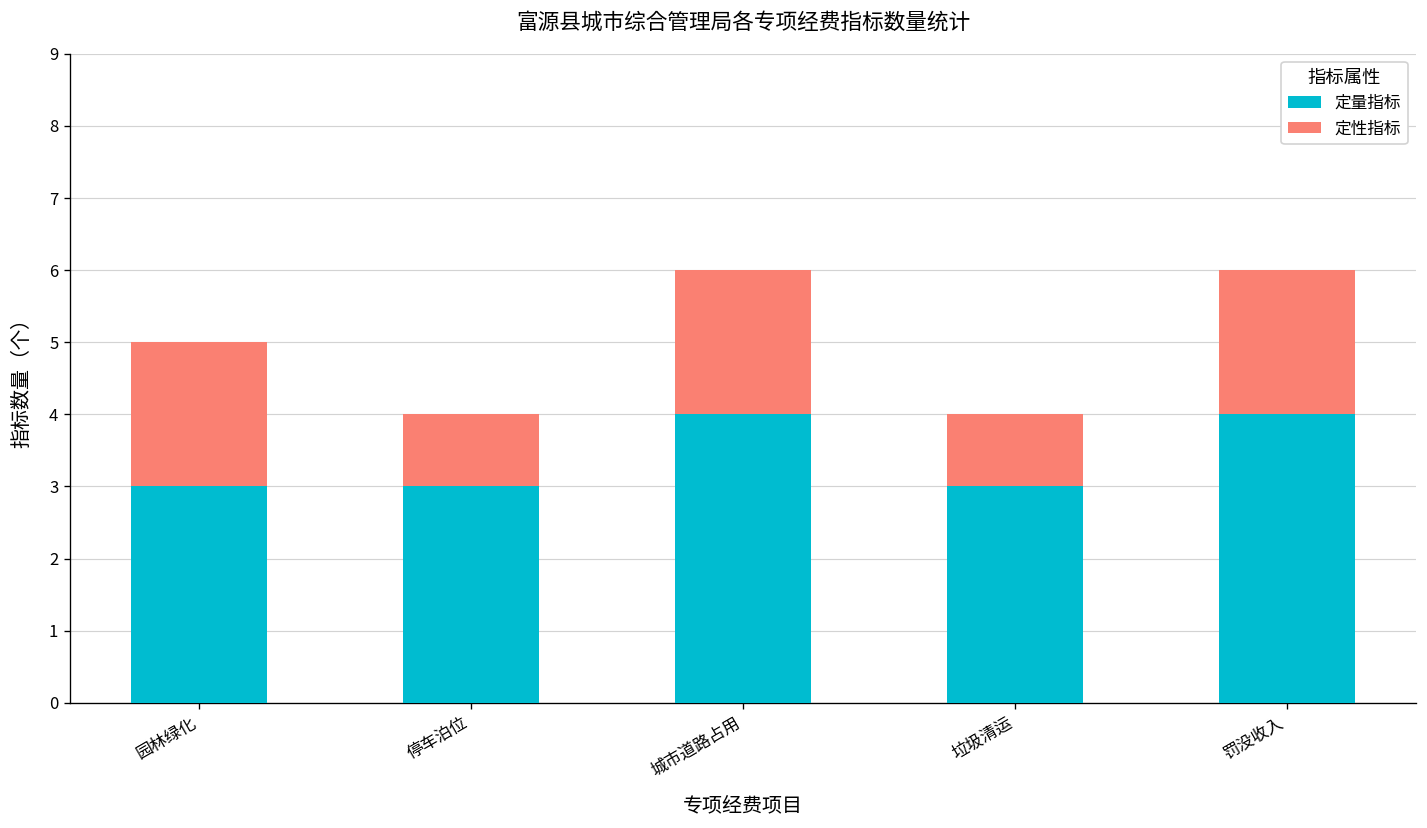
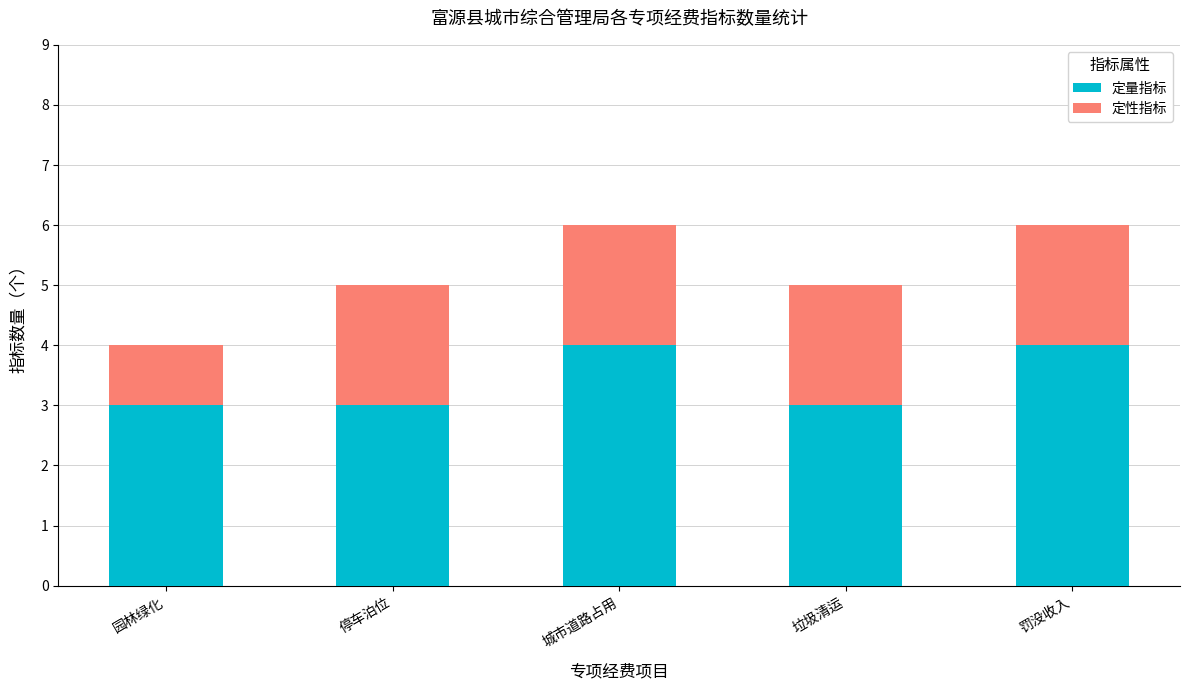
  {
    "定量指标": {
      "园林绿化": 3,
      "停车泊位": 3,
      "城市道路占用": 4,
      "垃圾清运": 3,
      "罚没收入": 4
    },
    "定性指标": {
-     "园林绿化": 2,
-     "停车泊位": 1,
+     "园林绿化": 1,
+     "停车泊位": 2,
      "城市道路占用": 2,
-     "垃圾清运": 1,
+     "垃圾清运": 2,
      "罚没收入": 2
    }
  }
